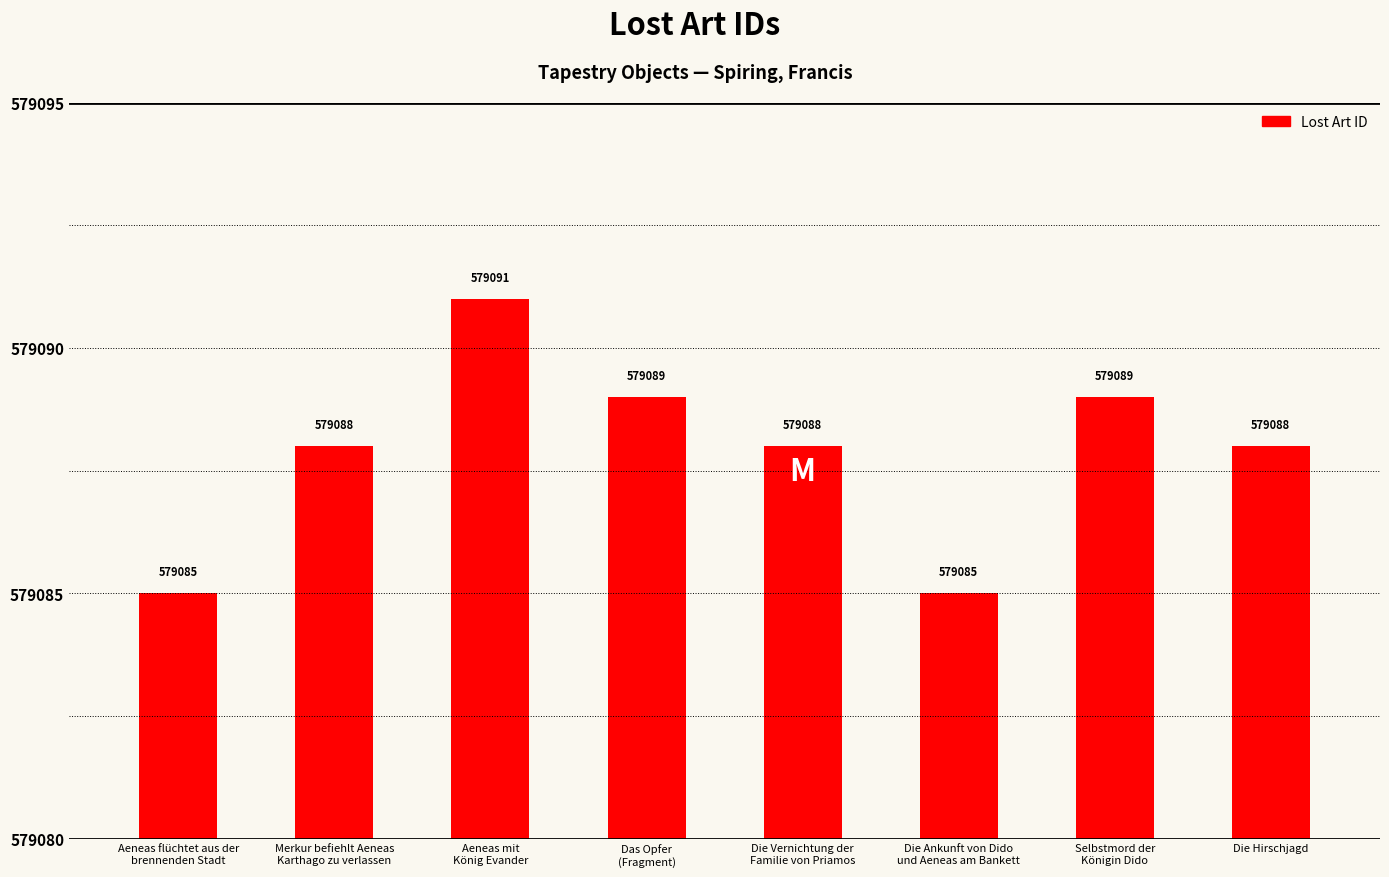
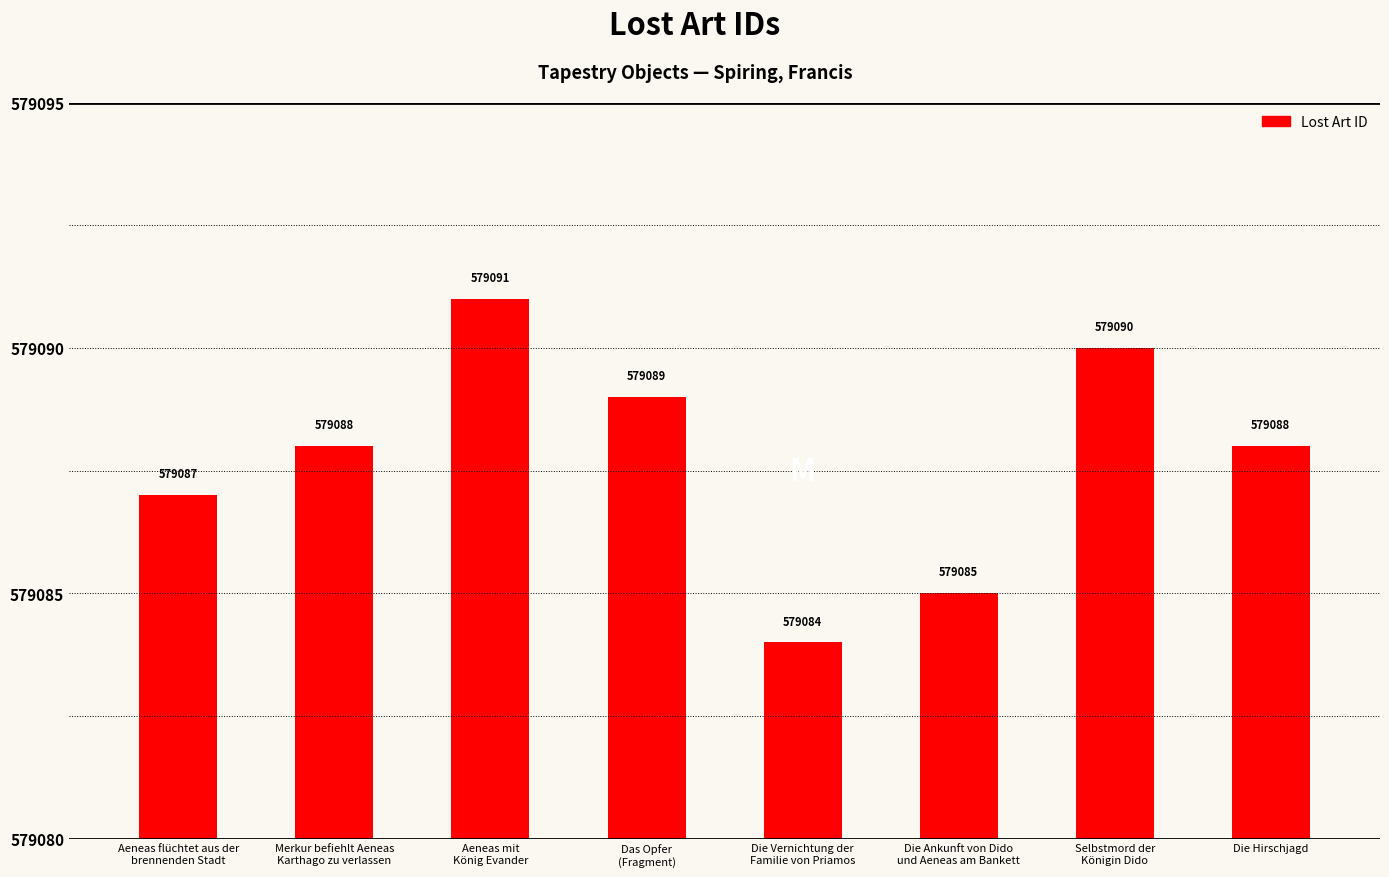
  {
-   "Aeneas flüchtet aus der brennenden Stadt": 579085,
+   "Aeneas flüchtet aus der brennenden Stadt": 579087,
    "Merkur befiehlt Aeneas Karthago zu verlassen": 579088,
    "Aeneas mit König Evander": 579091,
    "Das Opfer (Fragment)": 579089,
-   "Die Vernichtung der Familie von Priamos": 579088,
+   "Die Vernichtung der Familie von Priamos": 579084,
    "Die Ankunft von Dido und Aeneas am Bankett": 579085,
-   "Selbstmord der Königin Dido": 579089,
+   "Selbstmord der Königin Dido": 579090,
    "Die Hirschjagd": 579088
  }
